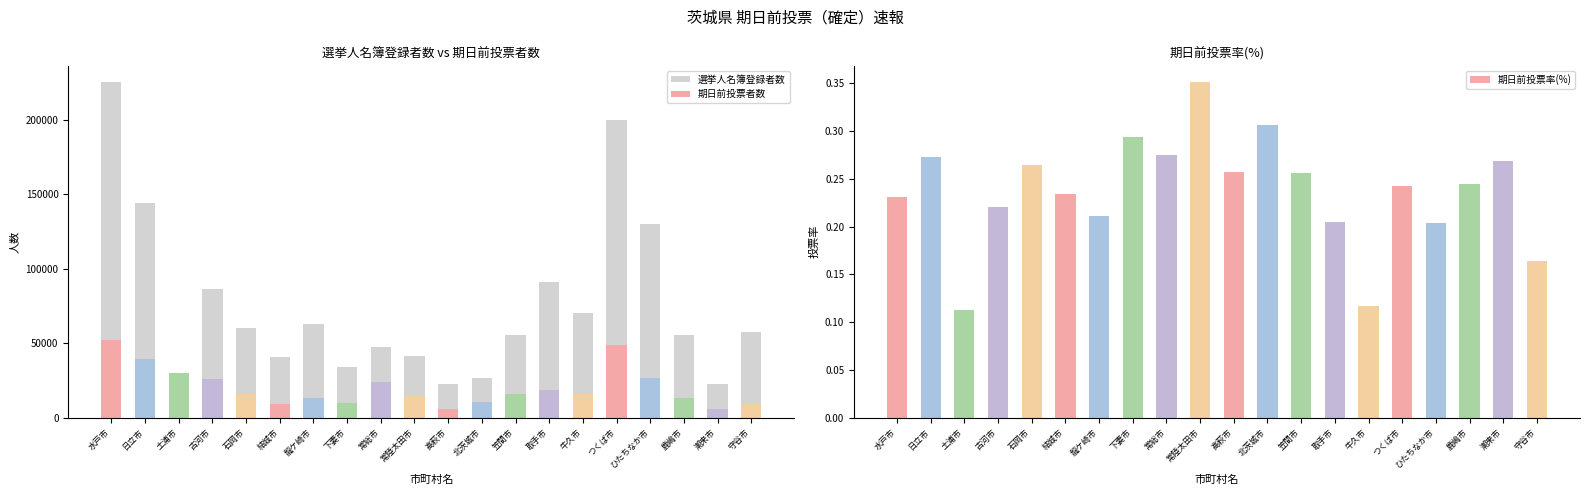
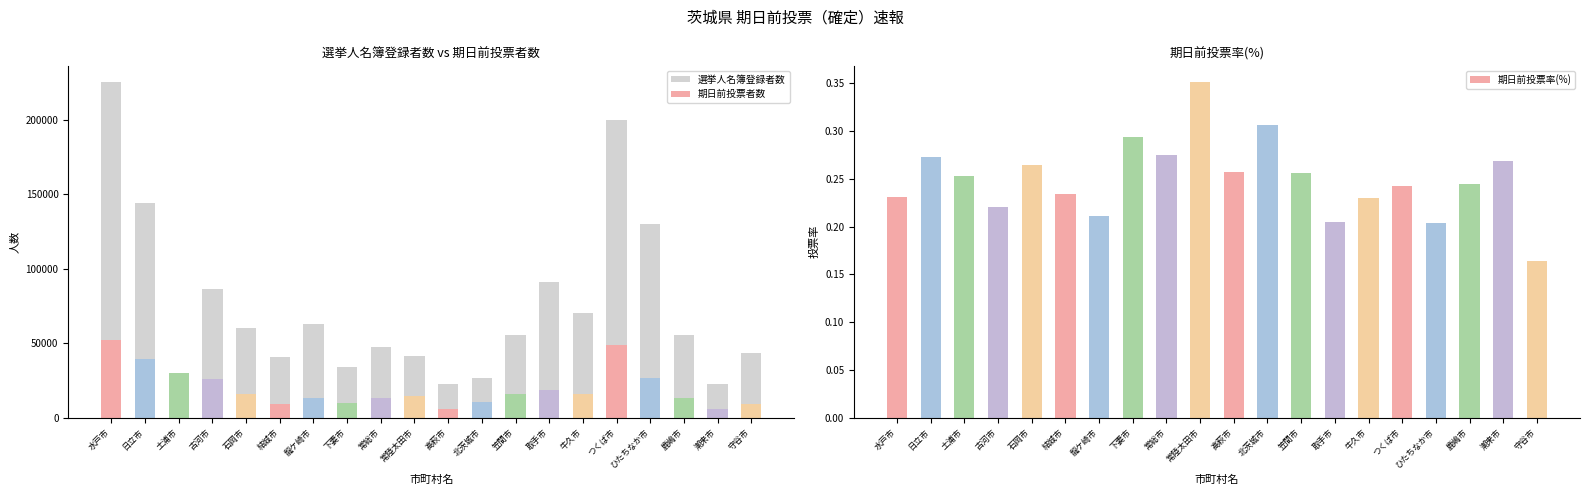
  {
    "選挙人名簿登録者数 vs 期日前投票者数": {
      "選挙人名簿登録者数": {
        "水戸市": 225000,
        "日立市": 144000,
        "古河市": 86000,
        "石岡市": 60000,
        "結城市": 40000,
        "龍ケ崎市": 63000,
        "下妻市": 34000,
        "常総市": 47000,
        "常陸太田市": 42000,
        "高萩市": 23000,
        "北茨城市": 26000,
        "笠間市": 55000,
        "取手市": 91000,
        "牛久市": 71000,
        "つくば市": 200000,
        "ひたちなか市": 130000,
        "鹿嶋市": 55000,
        "潮来市": 23000,
-       "守谷市": 57000
+       "守谷市": 44000
      },
      "期日前投票者数": {
        "土浦市": 30000,
-       "常総市": 24000
+       "常総市": 13000
      }
    },
    "期日前投票率(%)": {
      "水戸市": 0.23,
      "日立市": 0.27,
-     "土浦市": 0.11,
+     "土浦市": 0.25,
      "古河市": 0.22,
      "石岡市": 0.26,
      "結城市": 0.23,
      "龍ケ崎市": 0.21,
      "下妻市": 0.29,
      "常総市": 0.28,
      "常陸太田市": 0.35,
      "高萩市": 0.26,
      "北茨城市": 0.31,
      "笠間市": 0.26,
      "取手市": 0.20,
-     "牛久市": 0.12,
+     "牛久市": 0.23,
      "つくば市": 0.24,
      "ひたちなか市": 0.20,
      "鹿嶋市": 0.24,
      "潮来市": 0.27,
      "守谷市": 0.16
    }
  }
